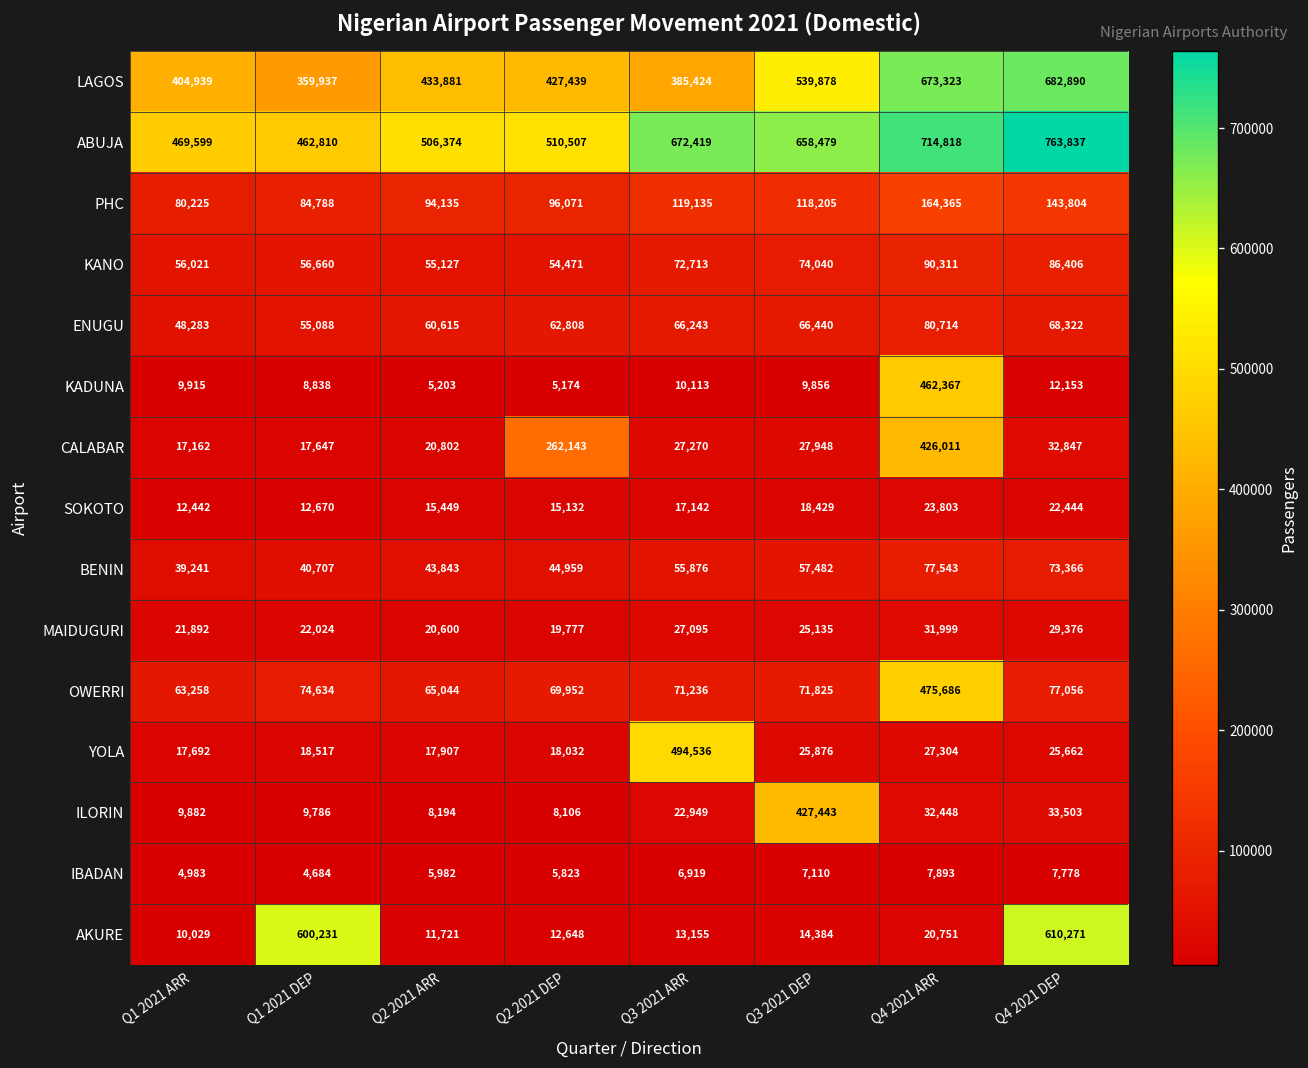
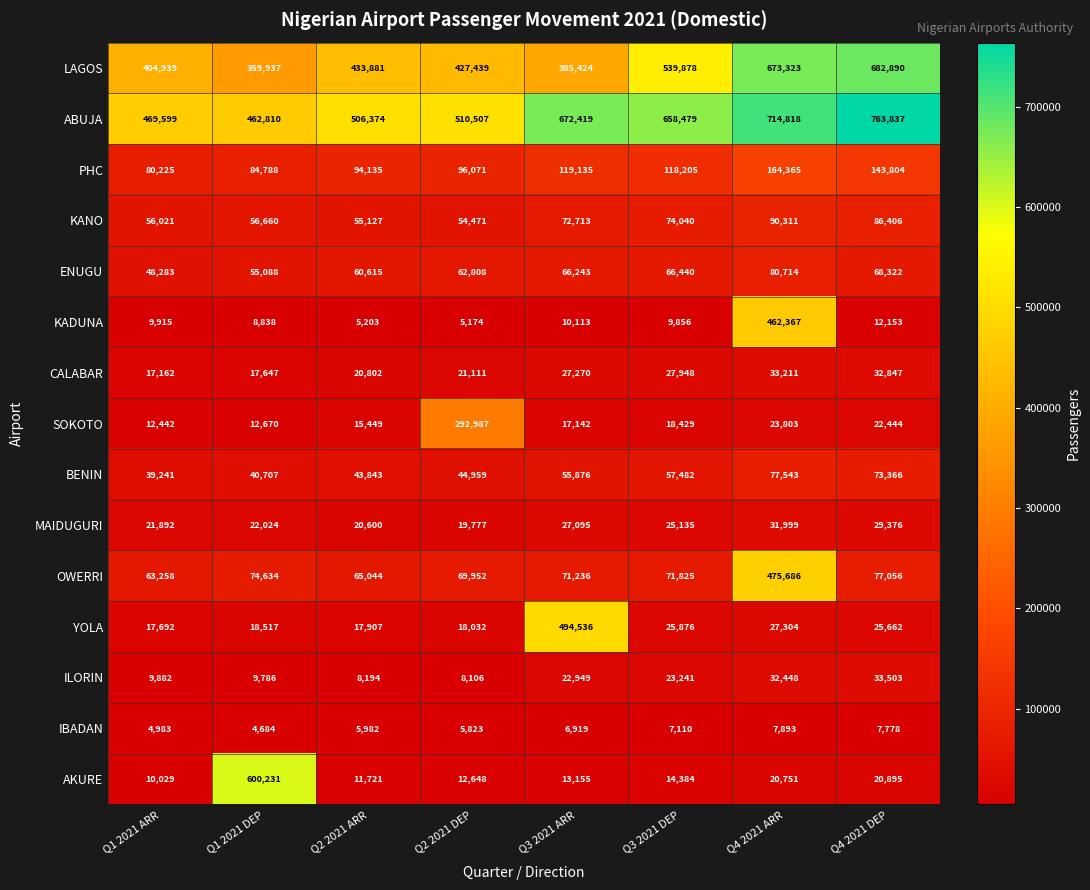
  {
    "LAGOS": {
      "Q1 2021 ARR": "404,939",
      "Q1 2021 DEP": "359,937",
      "Q2 2021 ARR": "433,881",
      "Q2 2021 DEP": "427,439",
      "Q3 2021 ARR": "385,424",
      "Q3 2021 DEP": "539,878",
      "Q4 2021 ARR": "673,323",
      "Q4 2021 DEP": "682,890"
    },
    "ABUJA": {
      "Q1 2021 ARR": "469,599",
      "Q1 2021 DEP": "462,810",
      "Q2 2021 ARR": "506,374",
      "Q2 2021 DEP": "510,507",
      "Q3 2021 ARR": "672,419",
      "Q3 2021 DEP": "658,479",
      "Q4 2021 ARR": "714,818",
      "Q4 2021 DEP": "763,837"
    },
    "PHC": {
      "Q1 2021 ARR": "80,225",
      "Q1 2021 DEP": "84,788",
      "Q2 2021 ARR": "94,135",
      "Q2 2021 DEP": "96,071",
      "Q3 2021 ARR": "119,135",
      "Q3 2021 DEP": "118,205",
      "Q4 2021 ARR": "164,365",
      "Q4 2021 DEP": "143,804"
    },
    "KANO": {
      "Q1 2021 ARR": "56,021",
      "Q1 2021 DEP": "56,660",
      "Q2 2021 ARR": "55,127",
      "Q2 2021 DEP": "54,471",
      "Q3 2021 ARR": "72,713",
      "Q3 2021 DEP": "74,040",
      "Q4 2021 ARR": "90,311",
      "Q4 2021 DEP": "86,406"
    },
    "ENUGU": {
      "Q1 2021 ARR": "48,283",
      "Q1 2021 DEP": "55,088",
      "Q2 2021 ARR": "60,615",
      "Q2 2021 DEP": "62,808",
      "Q3 2021 ARR": "66,243",
      "Q3 2021 DEP": "66,440",
      "Q4 2021 ARR": "80,714",
      "Q4 2021 DEP": "68,322"
    },
    "KADUNA": {
      "Q1 2021 ARR": "9,915",
      "Q1 2021 DEP": "8,838",
      "Q2 2021 ARR": "5,203",
      "Q2 2021 DEP": "5,174",
      "Q3 2021 ARR": "10,113",
      "Q3 2021 DEP": "9,856",
      "Q4 2021 ARR": "462,367",
      "Q4 2021 DEP": "12,153"
    },
    "CALABAR": {
      "Q1 2021 ARR": "17,162",
      "Q1 2021 DEP": "17,647",
      "Q2 2021 ARR": "20,802",
-     "Q2 2021 DEP": "262,143",
+     "Q2 2021 DEP": "21,111",
      "Q3 2021 ARR": "27,270",
      "Q3 2021 DEP": "27,948",
-     "Q4 2021 ARR": "426,011",
+     "Q4 2021 ARR": "33,211",
      "Q4 2021 DEP": "32,847"
    },
    "SOKOTO": {
      "Q1 2021 ARR": "12,442",
      "Q1 2021 DEP": "12,670",
      "Q2 2021 ARR": "15,449",
-     "Q2 2021 DEP": "15,132",
+     "Q2 2021 DEP": "292,987",
      "Q3 2021 ARR": "17,142",
      "Q3 2021 DEP": "18,429",
      "Q4 2021 ARR": "23,803",
      "Q4 2021 DEP": "22,444"
    },
    "BENIN": {
      "Q1 2021 ARR": "39,241",
      "Q1 2021 DEP": "40,707",
      "Q2 2021 ARR": "43,843",
      "Q2 2021 DEP": "44,959",
      "Q3 2021 ARR": "55,876",
      "Q3 2021 DEP": "57,482",
      "Q4 2021 ARR": "77,543",
      "Q4 2021 DEP": "73,366"
    },
    "MAIDUGURI": {
      "Q1 2021 ARR": "21,892",
      "Q1 2021 DEP": "22,024",
      "Q2 2021 ARR": "20,600",
      "Q2 2021 DEP": "19,777",
      "Q3 2021 ARR": "27,095",
      "Q3 2021 DEP": "25,135",
      "Q4 2021 ARR": "31,999",
      "Q4 2021 DEP": "29,376"
    },
    "OWERRI": {
      "Q1 2021 ARR": "63,258",
      "Q1 2021 DEP": "74,634",
      "Q2 2021 ARR": "65,044",
      "Q2 2021 DEP": "69,952",
      "Q3 2021 ARR": "71,236",
      "Q3 2021 DEP": "71,825",
      "Q4 2021 ARR": "475,686",
      "Q4 2021 DEP": "77,056"
    },
    "YOLA": {
      "Q1 2021 ARR": "17,692",
      "Q1 2021 DEP": "18,517",
      "Q2 2021 ARR": "17,907",
      "Q2 2021 DEP": "18,032",
      "Q3 2021 ARR": "494,536",
      "Q3 2021 DEP": "25,876",
      "Q4 2021 ARR": "27,304",
      "Q4 2021 DEP": "25,662"
    },
    "ILORIN": {
      "Q1 2021 ARR": "9,882",
      "Q1 2021 DEP": "9,786",
      "Q2 2021 ARR": "8,194",
      "Q2 2021 DEP": "8,106",
      "Q3 2021 ARR": "22,949",
-     "Q3 2021 DEP": "427,443",
+     "Q3 2021 DEP": "23,241",
      "Q4 2021 ARR": "32,448",
      "Q4 2021 DEP": "33,503"
    },
    "IBADAN": {
      "Q1 2021 ARR": "4,983",
      "Q1 2021 DEP": "4,684",
      "Q2 2021 ARR": "5,982",
      "Q2 2021 DEP": "5,823",
      "Q3 2021 ARR": "6,919",
      "Q3 2021 DEP": "7,110",
      "Q4 2021 ARR": "7,893",
      "Q4 2021 DEP": "7,778"
    },
    "AKURE": {
      "Q1 2021 ARR": "10,029",
      "Q1 2021 DEP": "600,231",
      "Q2 2021 ARR": "11,721",
      "Q2 2021 DEP": "12,648",
      "Q3 2021 ARR": "13,155",
      "Q3 2021 DEP": "14,384",
      "Q4 2021 ARR": "20,751",
-     "Q4 2021 DEP": "610,271"
+     "Q4 2021 DEP": "20,895"
    }
  }
